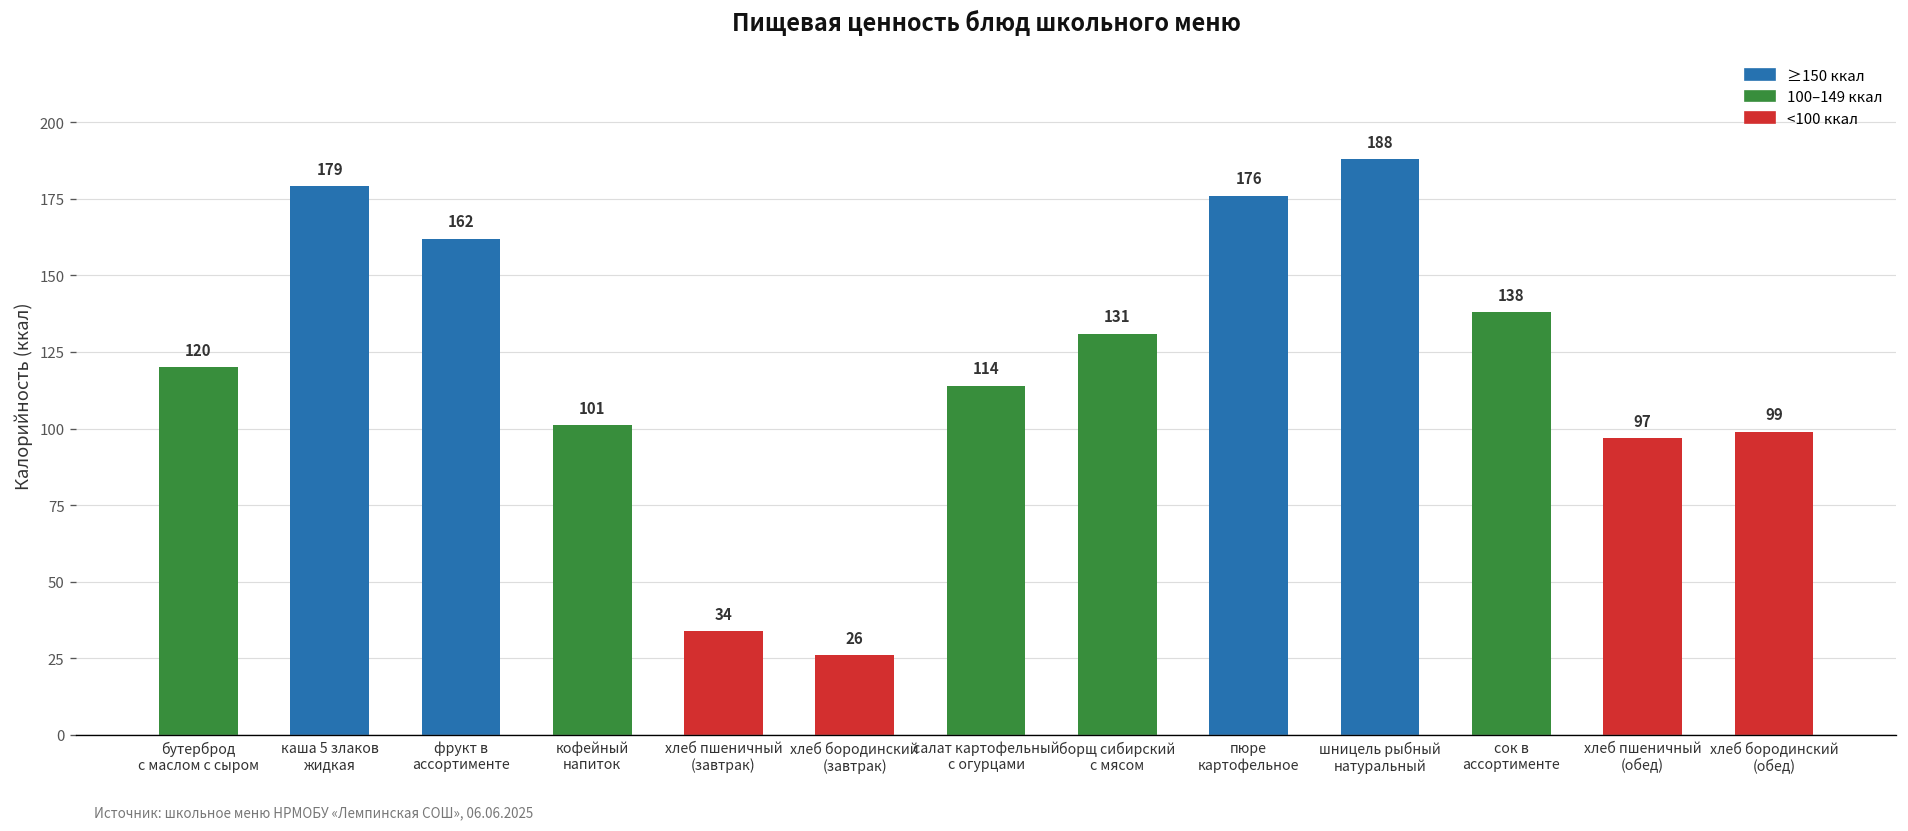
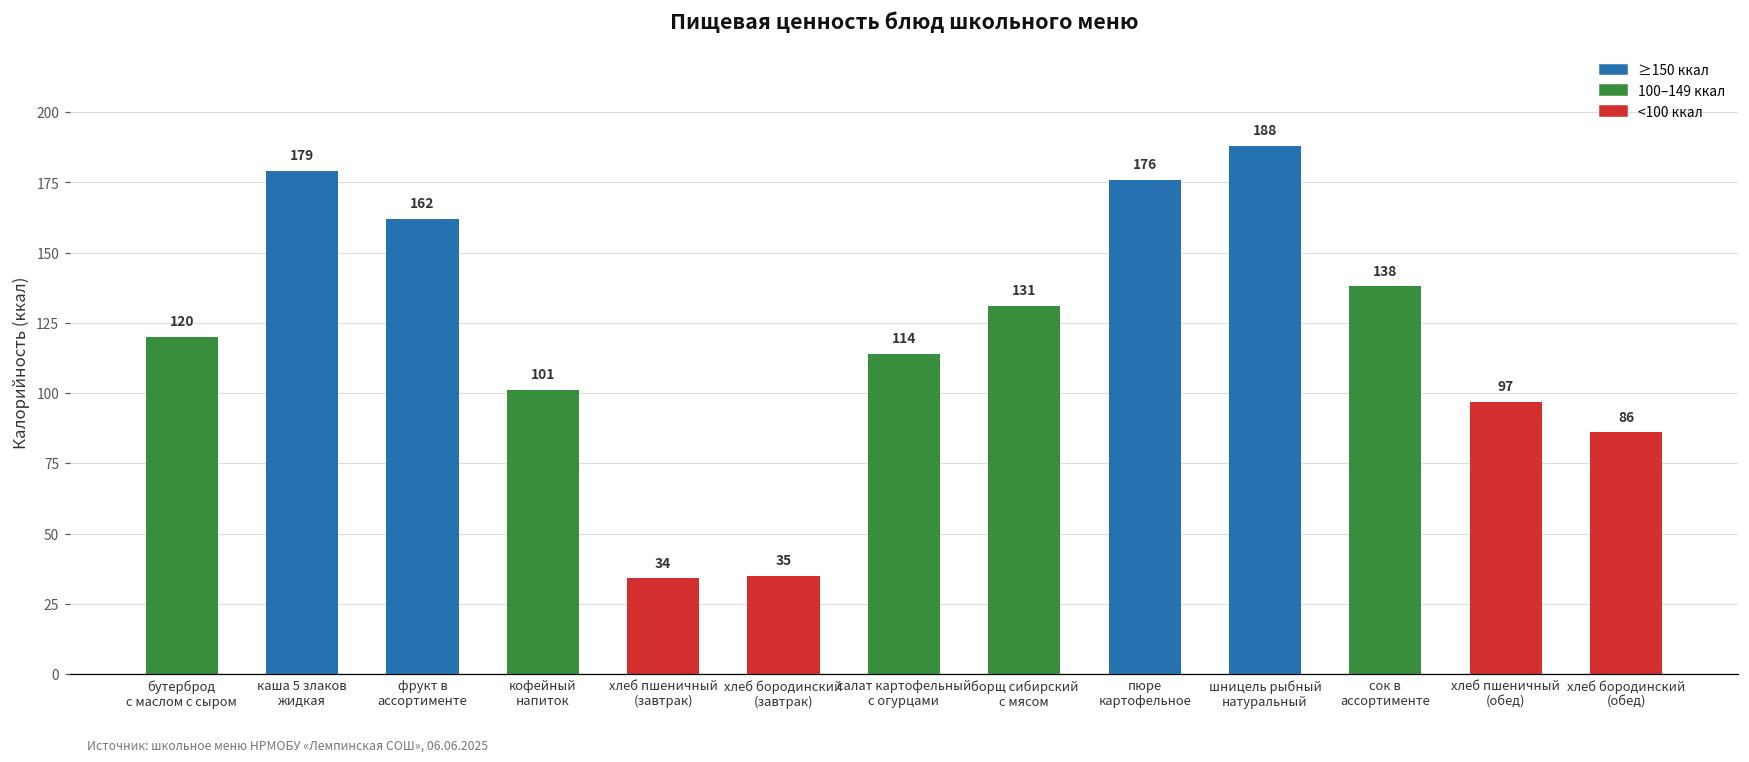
  {
    "бутерброд с маслом с сыром": 120,
    "каша 5 злаков жидкая": 179,
    "фрукт в ассортименте": 162,
    "кофейный напиток": 101,
    "хлеб пшеничный (завтрак)": 34,
-   "хлеб бородинский (завтрак)": 26,
+   "хлеб бородинский (завтрак)": 35,
    "салат картофельный с огурцами": 114,
    "борщ сибирский с мясом": 131,
    "пюре картофельное": 176,
    "шницель рыбный натуральный": 188,
    "сок в ассортименте": 138,
    "хлеб пшеничный (обед)": 97,
-   "хлеб бородинский (обед)": 99
+   "хлеб бородинский (обед)": 86
  }
